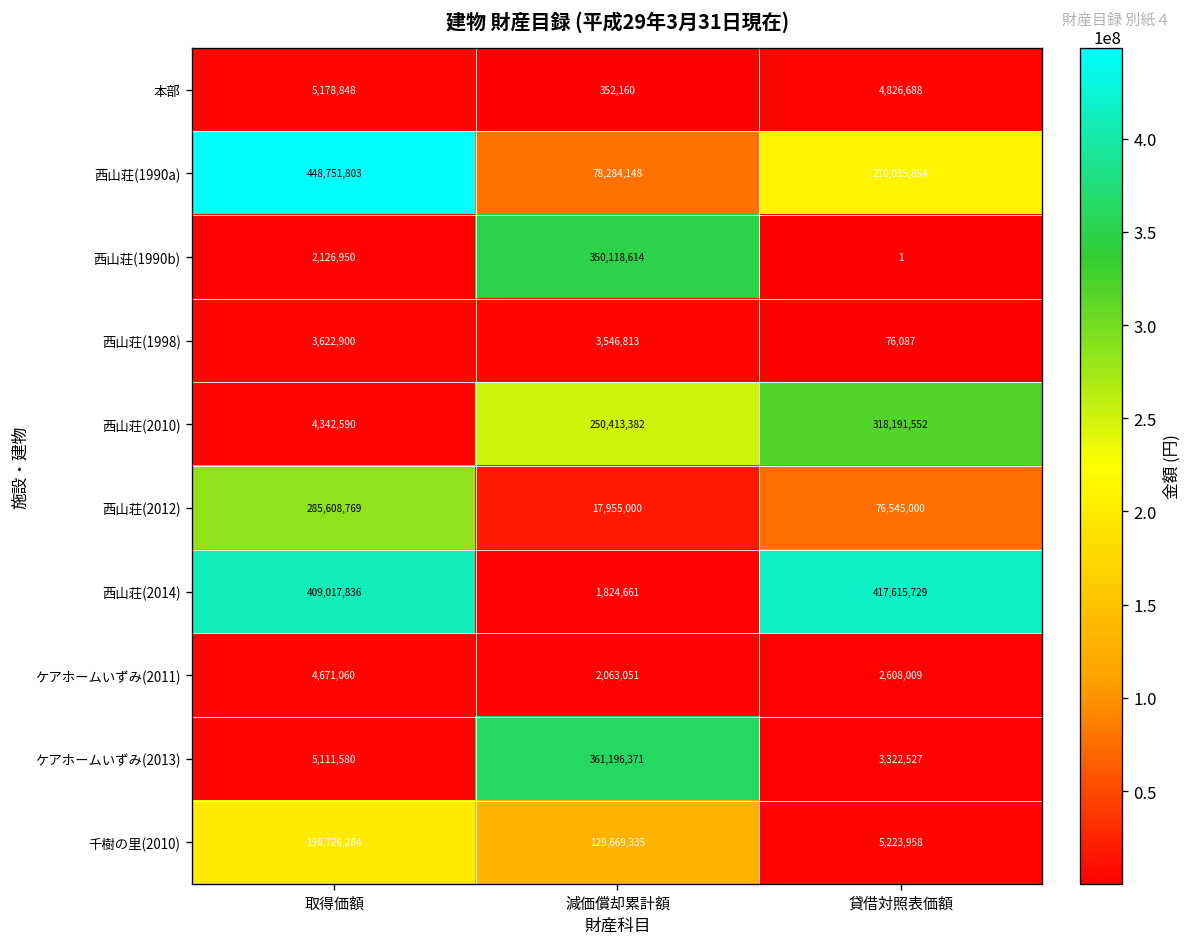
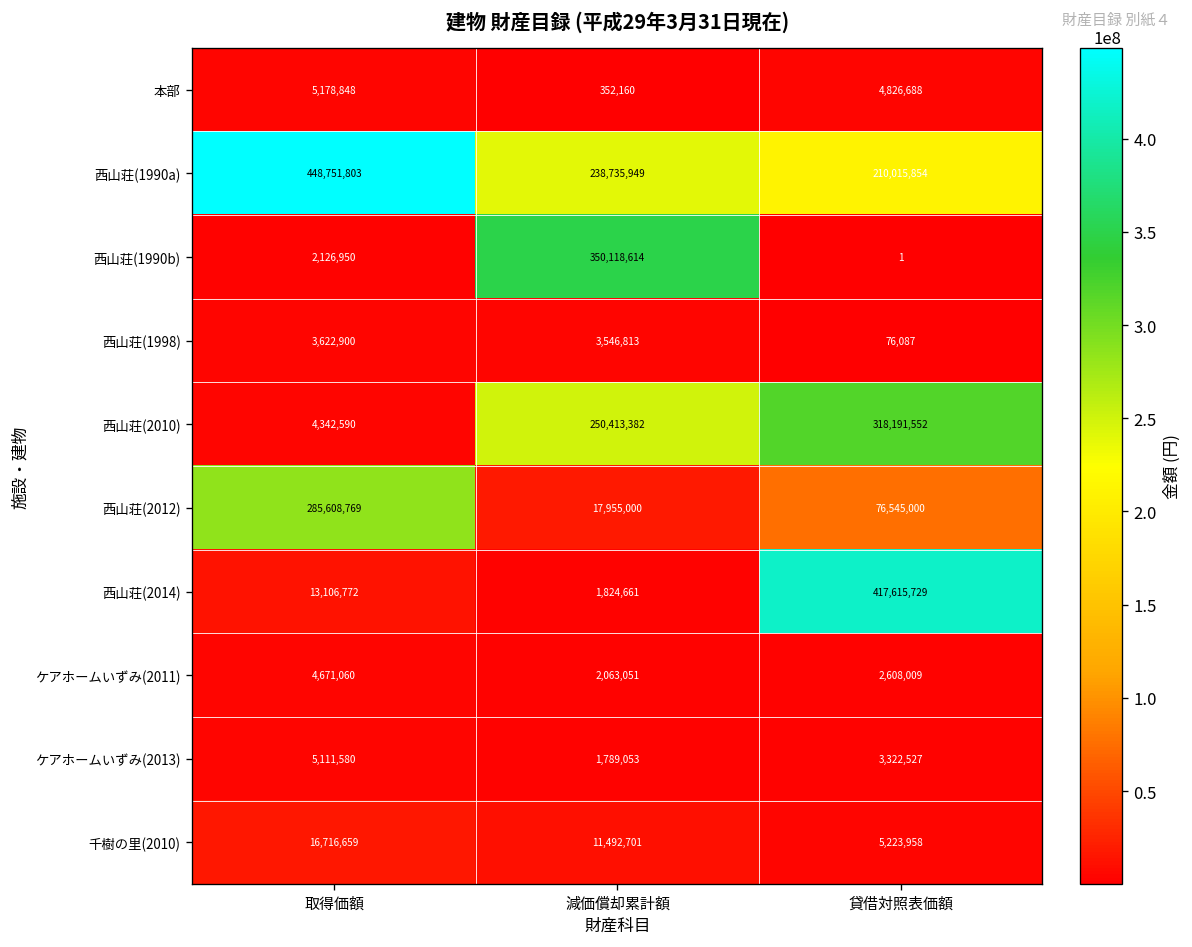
  {
    "本部": {
      "取得価額": "5,178,848",
      "減価償却累計額": "352,160",
      "貸借対照表価額": "4,826,688"
    },
    "西山荘(1990a)": {
      "取得価額": "448,751,803",
-     "減価償却累計額": "78,284,148",
+     "減価償却累計額": "238,735,949",
      "貸借対照表価額": "210,015,854"
    },
    "西山荘(1990b)": {
      "取得価額": "2,126,950",
      "減価償却累計額": "350,118,614",
      "貸借対照表価額": "1"
    },
    "西山荘(1998)": {
      "取得価額": "3,622,900",
      "減価償却累計額": "3,546,813",
      "貸借対照表価額": "76,087"
    },
    "西山荘(2010)": {
      "取得価額": "4,342,590",
      "減価償却累計額": "250,413,382",
      "貸借対照表価額": "318,191,552"
    },
    "西山荘(2012)": {
      "取得価額": "285,608,769",
      "減価償却累計額": "17,955,000",
      "貸借対照表価額": "76,545,000"
    },
    "西山荘(2014)": {
-     "取得価額": "409,017,836",
+     "取得価額": "13,106,772",
      "減価償却累計額": "1,824,661",
      "貸借対照表価額": "417,615,729"
    },
    "ケアホームいずみ(2011)": {
      "取得価額": "4,671,060",
      "減価償却累計額": "2,063,051",
      "貸借対照表価額": "2,608,009"
    },
    "ケアホームいずみ(2013)": {
      "取得価額": "5,111,580",
-     "減価償却累計額": "361,196,371",
+     "減価償却累計額": "1,789,053",
      "貸借対照表価額": "3,322,527"
    },
    "千樹の里(2010)": {
-     "取得価額": "198,726,284",
-     "減価償却累計額": "129,669,335",
+     "取得価額": "16,716,659",
+     "減価償却累計額": "11,492,701",
      "貸借対照表価額": "5,223,958"
    }
  }
